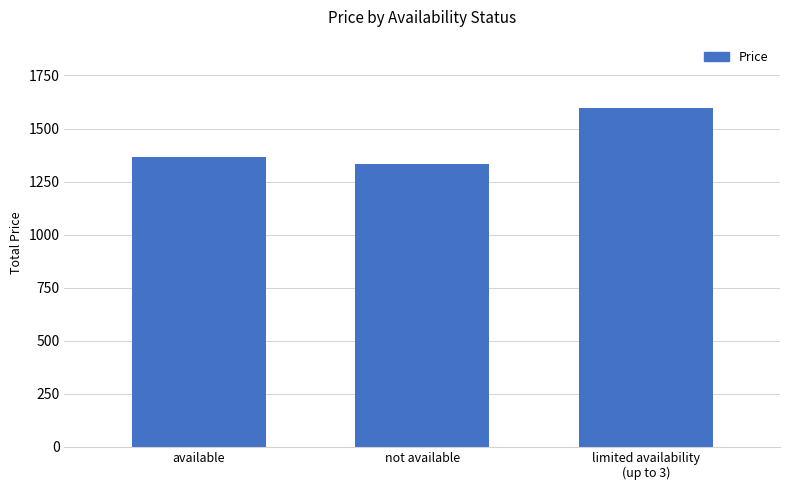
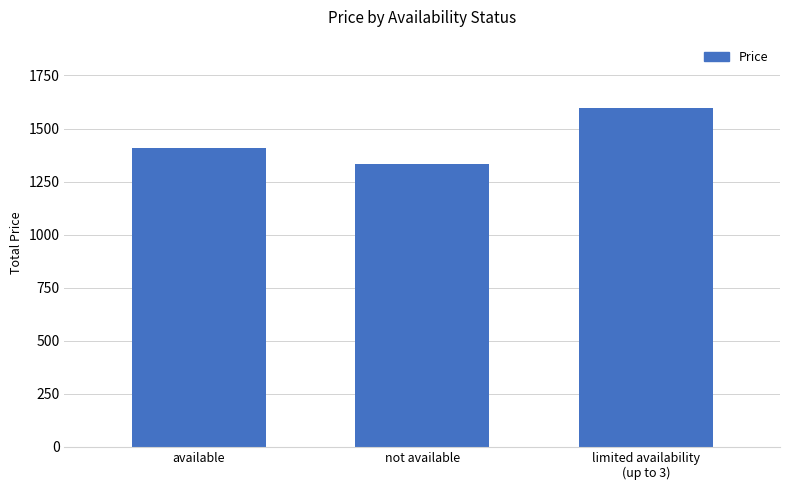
  {
-   "available": 1360,
+   "available": 1410,
    "not available": 1340,
    "limited availability (up to 3)": 1600
  }
